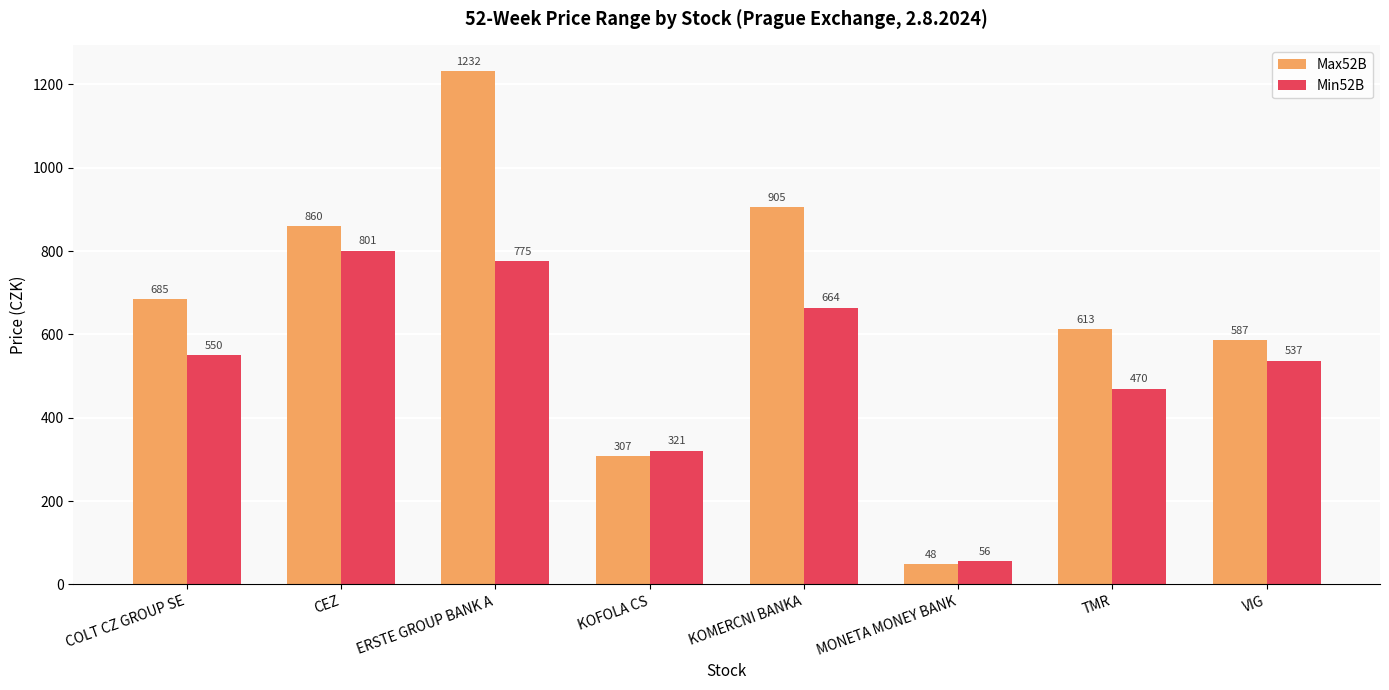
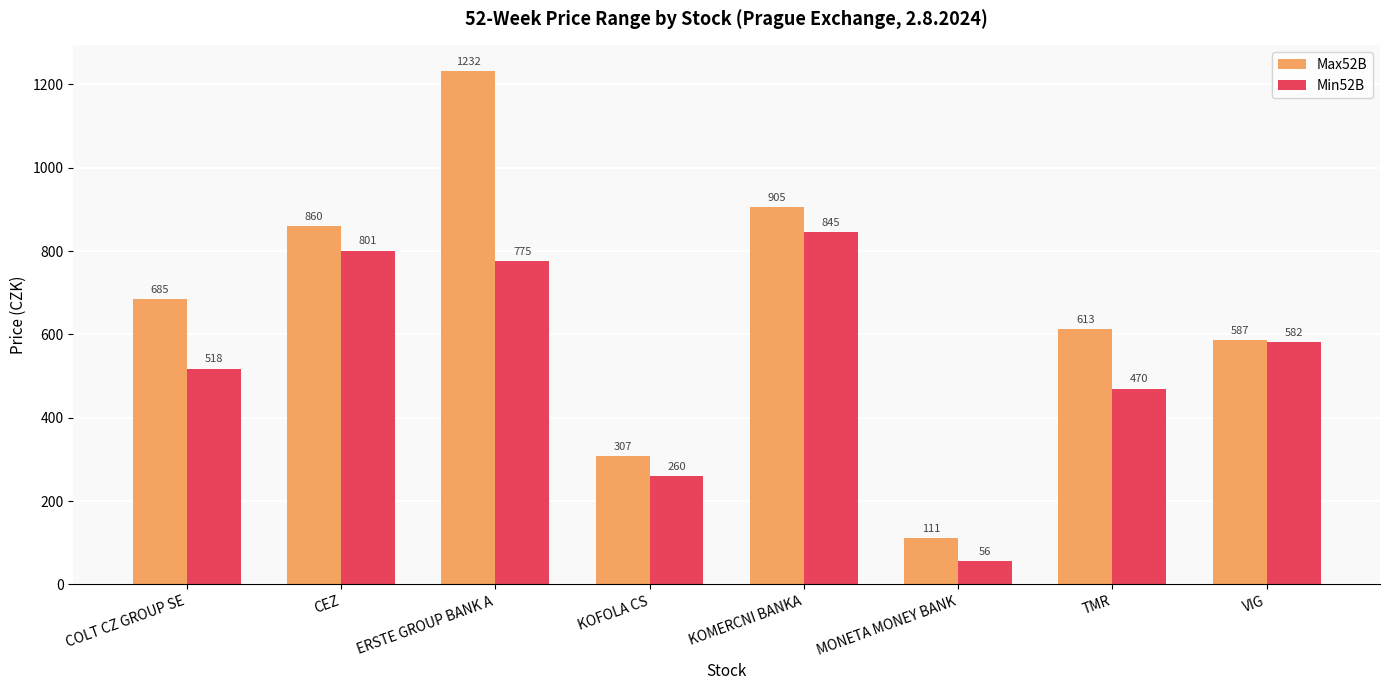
  {
    "Max52B": {
      "COLT CZ GROUP SE": 685,
      "CEZ": 860,
      "ERSTE GROUP BANK A": 1232,
      "KOFOLA CS": 307,
      "KOMERCNI BANKA": 905,
-     "MONETA MONEY BANK": 48,
+     "MONETA MONEY BANK": 111,
      "TMR": 613,
      "VIG": 587
    },
    "Min52B": {
-     "COLT CZ GROUP SE": 550,
+     "COLT CZ GROUP SE": 518,
      "CEZ": 801,
      "ERSTE GROUP BANK A": 775,
-     "KOFOLA CS": 321,
-     "KOMERCNI BANKA": 664,
+     "KOFOLA CS": 260,
+     "KOMERCNI BANKA": 845,
      "MONETA MONEY BANK": 56,
      "TMR": 470,
-     "VIG": 537
+     "VIG": 582
    }
  }
